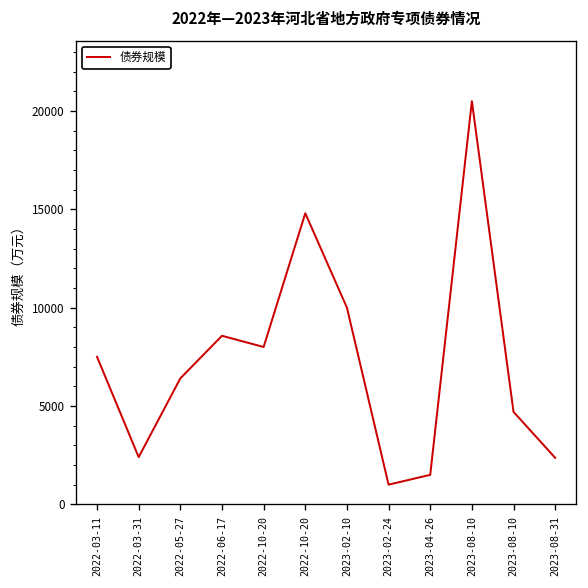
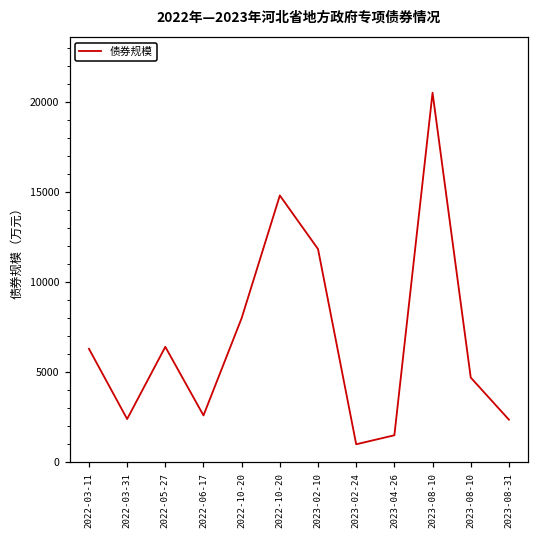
  {
-   "2022-03-11": 7500,
+   "2022-03-11": 6300,
    "2022-03-31": 2400,
    "2022-05-27": 6400,
-   "2022-06-17": 8600,
-   "2023-02-10": 10000,
+   "2022-06-17": 2600,
+   "2023-02-10": 11800,
    "2023-02-24": 1000,
    "2023-04-26": 1500,
    "2023-08-31": 2400
  }
